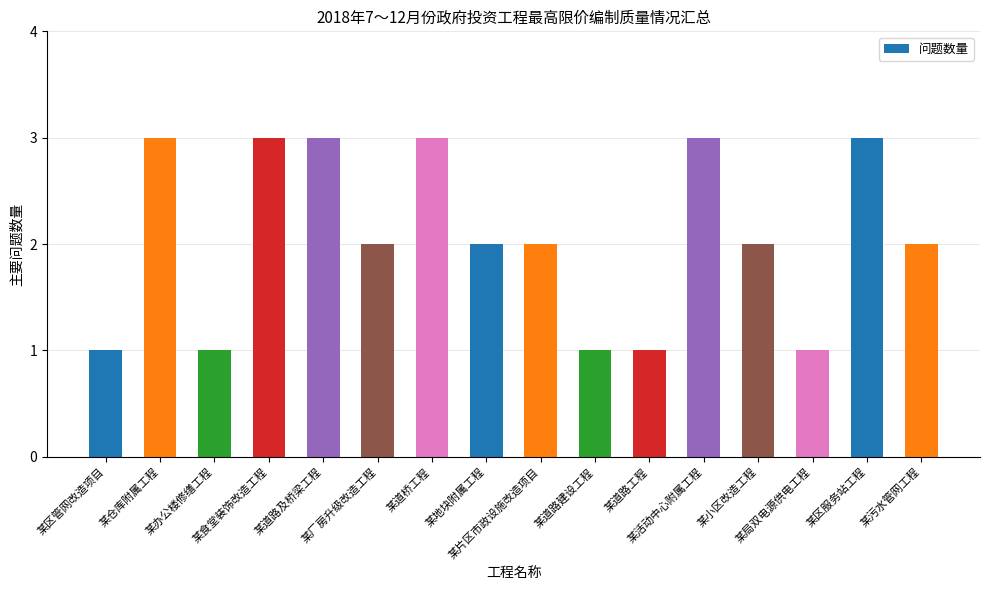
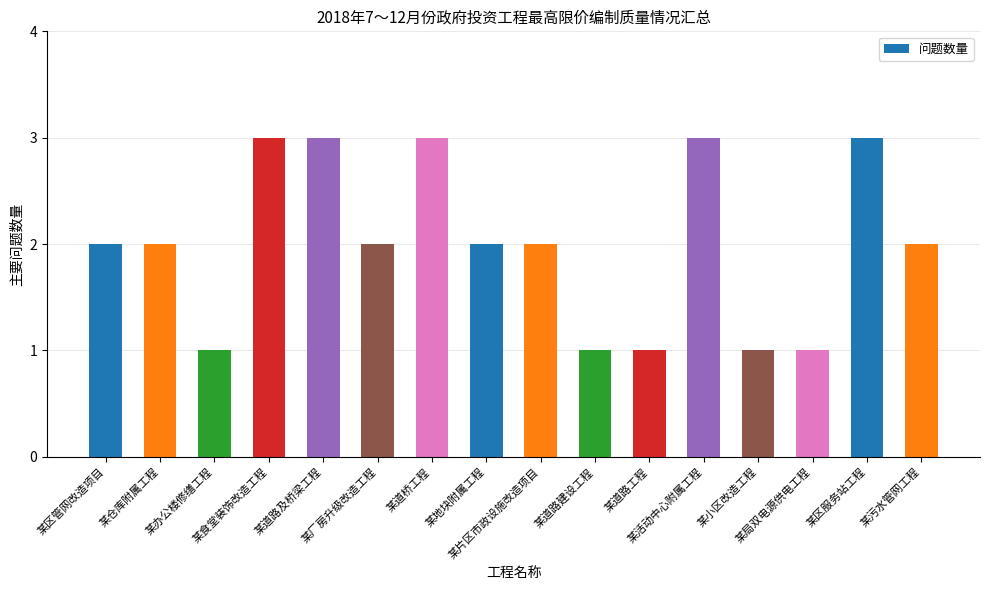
  {
-   "某区管网改造项目": 1,
-   "某仓库附属工程": 3,
+   "某区管网改造项目": 2,
+   "某仓库附属工程": 2,
    "某办公楼修缮工程": 1,
    "某食堂装饰改造工程": 3,
    "某道路及桥梁工程": 3,
    "某厂房升级改造工程": 2,
    "某道桥工程": 3,
    "某地块附属工程": 2,
    "某片区市政设施改造项目": 2,
    "某道路建设工程": 1,
    "某道路工程": 1,
    "某活动中心附属工程": 3,
-   "某小区改造工程": 2,
+   "某小区改造工程": 1,
    "某局双电源供电工程": 1,
    "某区服务站工程": 3,
    "某污水管网工程": 2
  }
